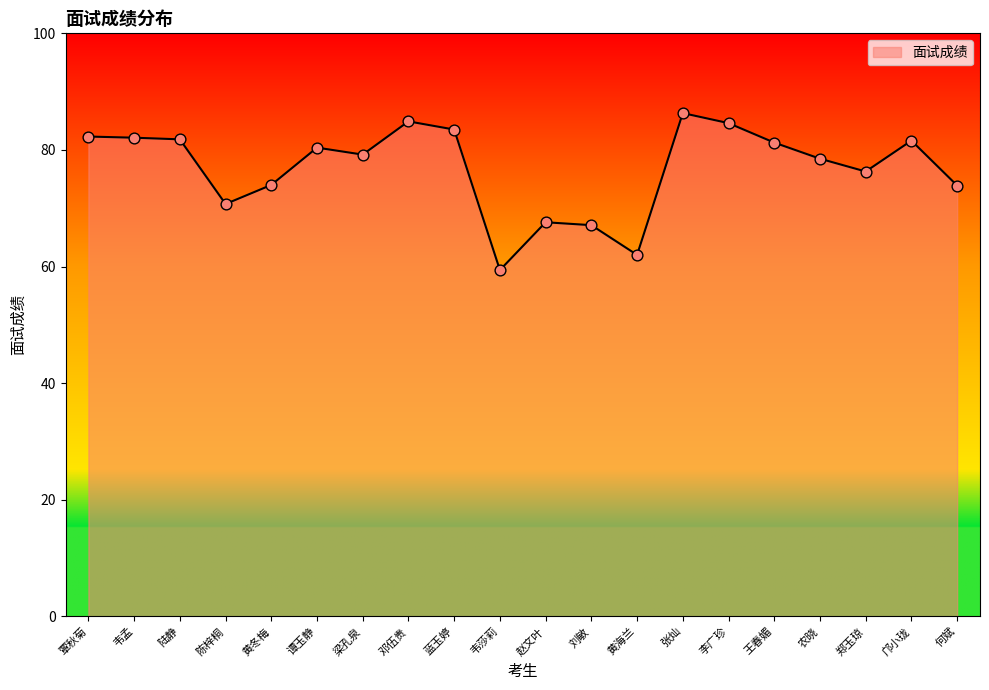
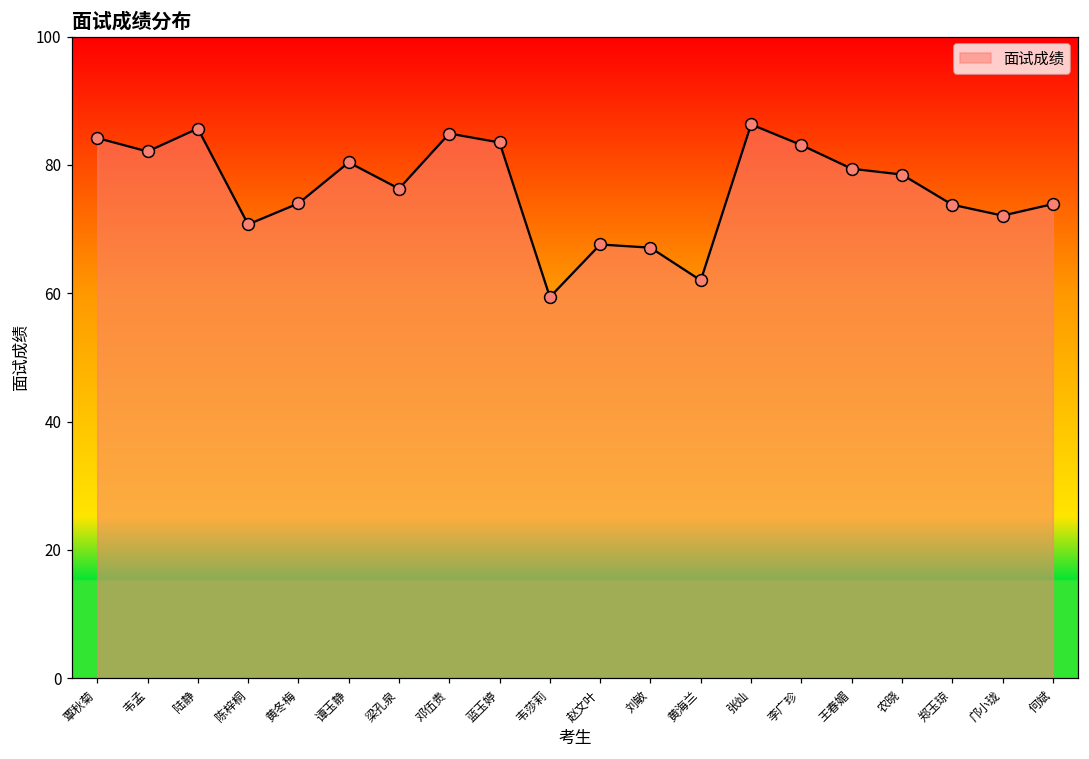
  {
-   "覃秋菊": 82,
+   "覃秋菊": 84,
    "韦孟": 82,
-   "陆静": 82,
+   "陆静": 86,
    "陈梓桐": 71,
    "黄冬梅": 74,
    "谭玉静": 80,
-   "梁孔泉": 79,
+   "梁孔泉": 76,
    "邓伍贵": 85,
    "蓝玉婷": 84,
    "韦莎莉": 59,
    "赵文叶": 68,
    "刘敏": 67,
    "黄海兰": 62,
    "张灿": 86,
-   "李广珍": 85,
-   "王春媚": 81,
+   "李广珍": 83,
+   "王春媚": 79,
    "农晓": 79,
-   "郑玉琼": 76,
-   "邝小珑": 82,
+   "郑玉琼": 74,
+   "邝小珑": 72,
    "何斌": 74
  }
